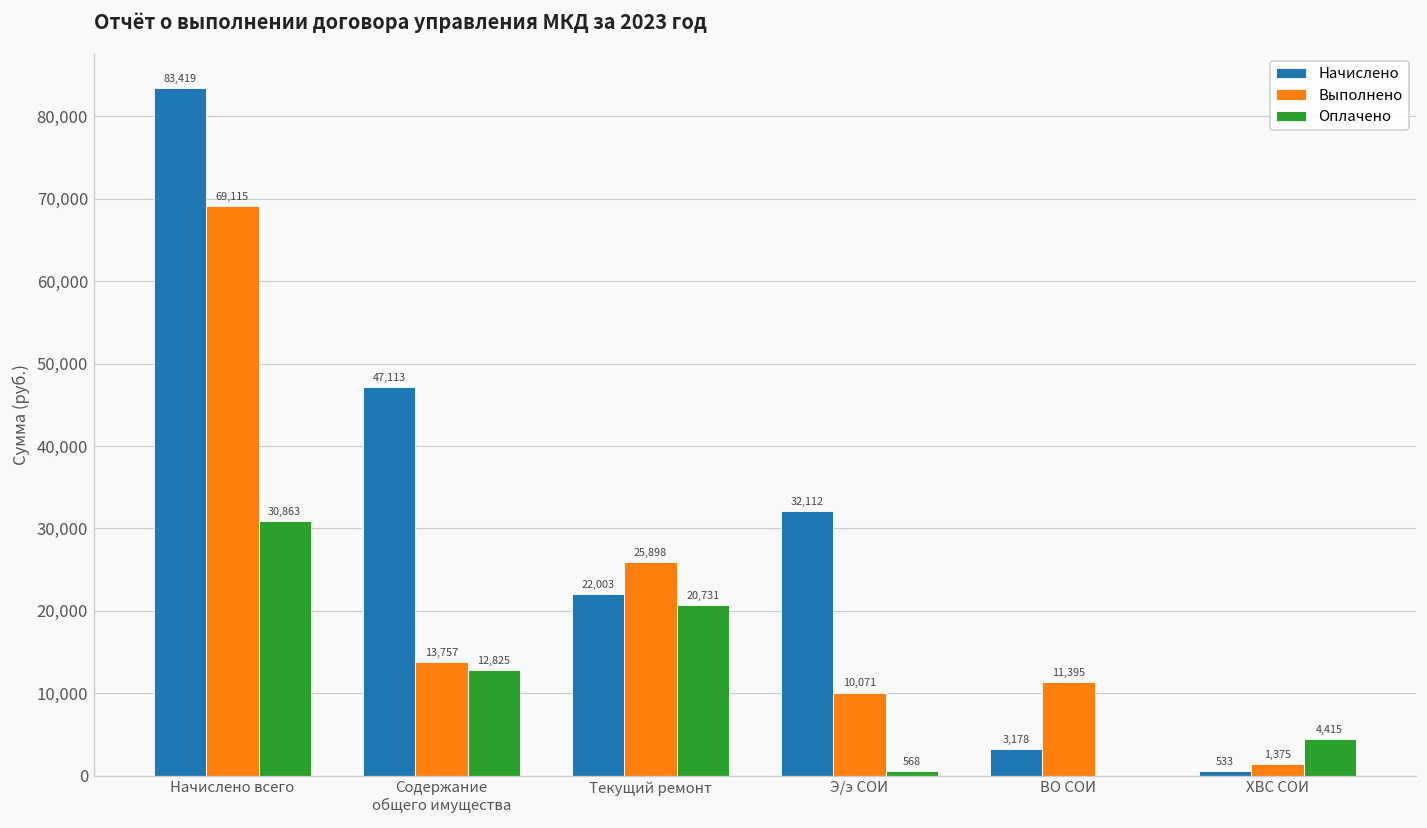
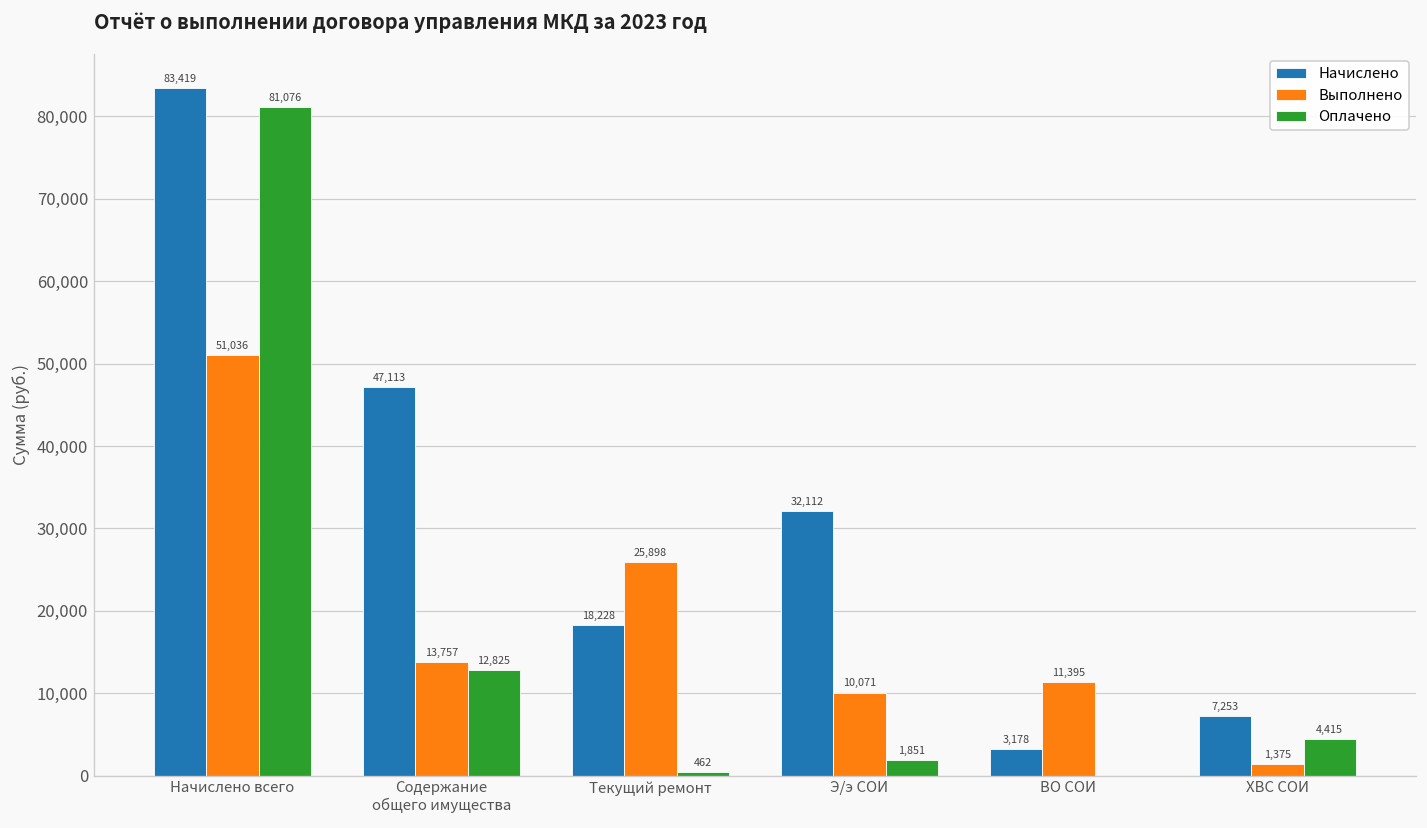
  {
    "Начислено": {
      "Начислено всего": "83,419",
      "Содержание общего имущества": "47,113",
-     "Текущий ремонт": "22,003",
+     "Текущий ремонт": "18,228",
      "Э/э СОИ": "32,112",
      "ВО СОИ": "3,178",
-     "ХВС СОИ": "533"
+     "ХВС СОИ": "7,253"
    },
    "Выполнено": {
-     "Начислено всего": "69,115",
+     "Начислено всего": "51,036",
      "Содержание общего имущества": "13,757",
      "Текущий ремонт": "25,898",
      "Э/э СОИ": "10,071",
      "ВО СОИ": "11,395",
      "ХВС СОИ": "1,375"
    },
    "Оплачено": {
-     "Начислено всего": "30,863",
+     "Начислено всего": "81,076",
      "Содержание общего имущества": "12,825",
-     "Текущий ремонт": "20,731",
-     "Э/э СОИ": "568",
+     "Текущий ремонт": "462",
+     "Э/э СОИ": "1,851",
      "ХВС СОИ": "4,415"
    }
  }
